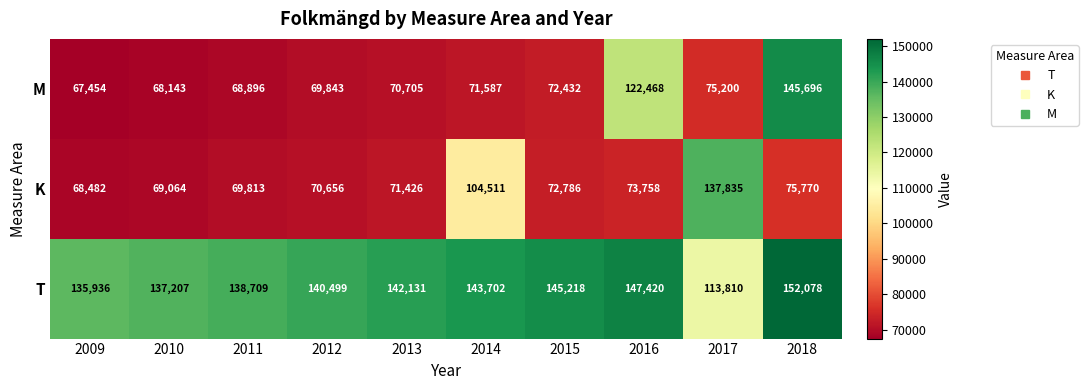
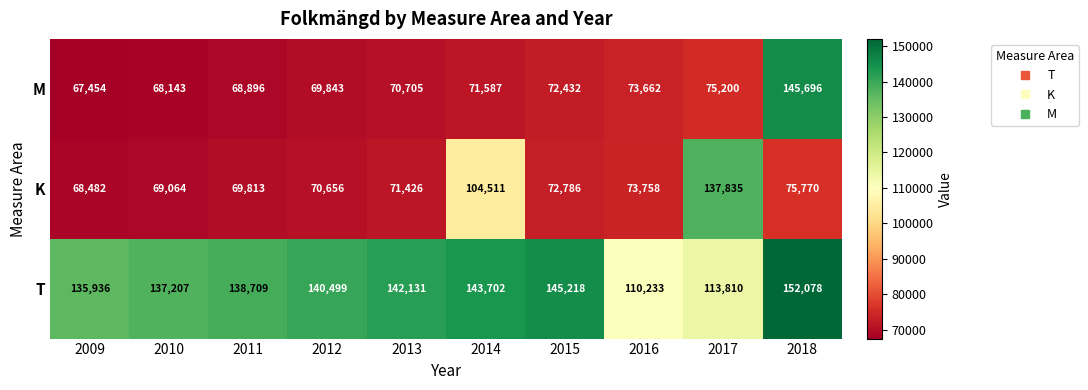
  {
    "M": {
      "2009": "67,454",
      "2010": "68,143",
      "2011": "68,896",
      "2012": "69,843",
      "2013": "70,705",
      "2014": "71,587",
      "2015": "72,432",
-     "2016": "122,468",
+     "2016": "73,662",
      "2017": "75,200",
      "2018": "145,696"
    },
    "K": {
      "2009": "68,482",
      "2010": "69,064",
      "2011": "69,813",
      "2012": "70,656",
      "2013": "71,426",
      "2014": "104,511",
      "2015": "72,786",
      "2016": "73,758",
      "2017": "137,835",
      "2018": "75,770"
    },
    "T": {
      "2009": "135,936",
      "2010": "137,207",
      "2011": "138,709",
      "2012": "140,499",
      "2013": "142,131",
      "2014": "143,702",
      "2015": "145,218",
-     "2016": "147,420",
+     "2016": "110,233",
      "2017": "113,810",
      "2018": "152,078"
    }
  }
